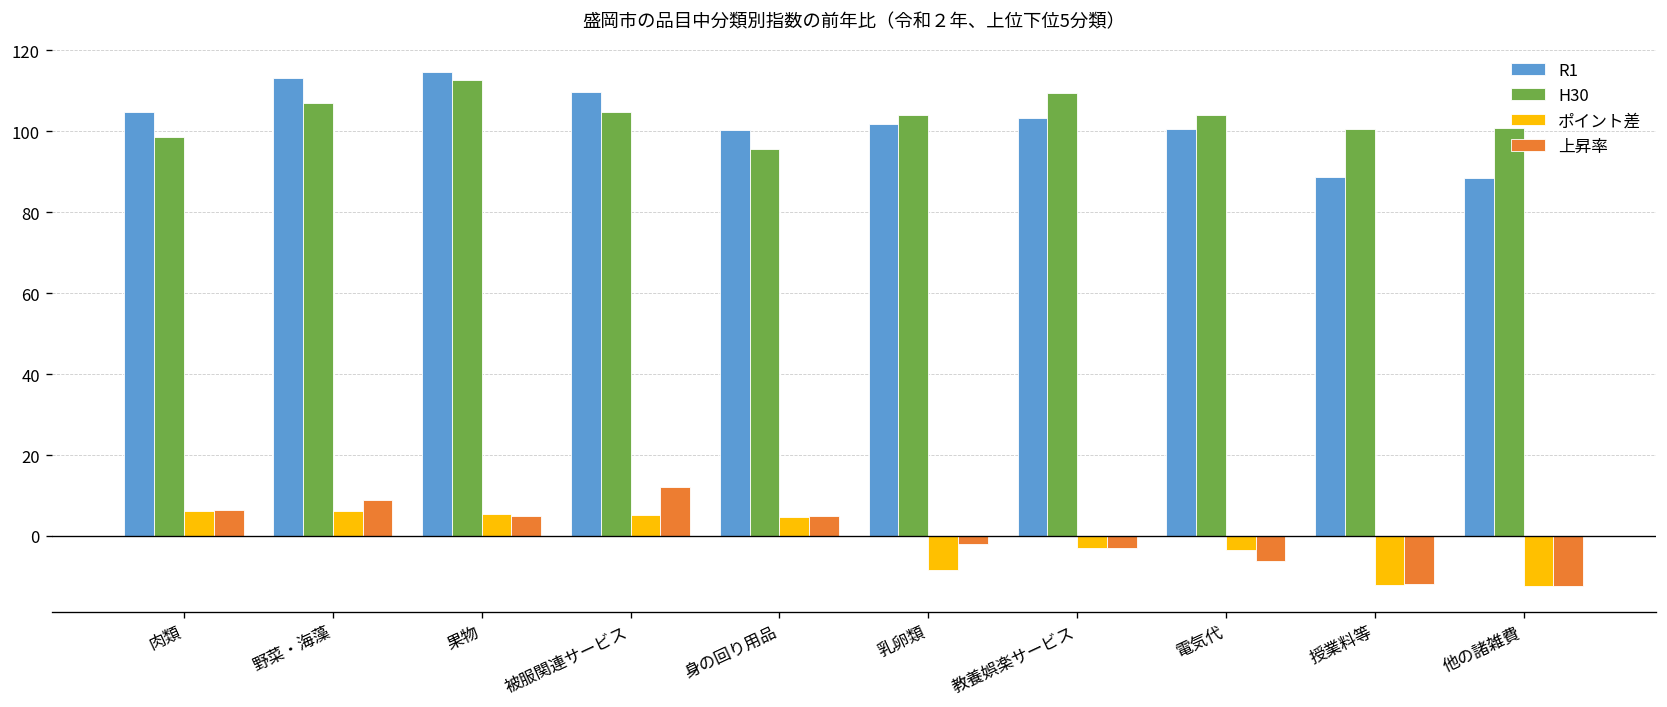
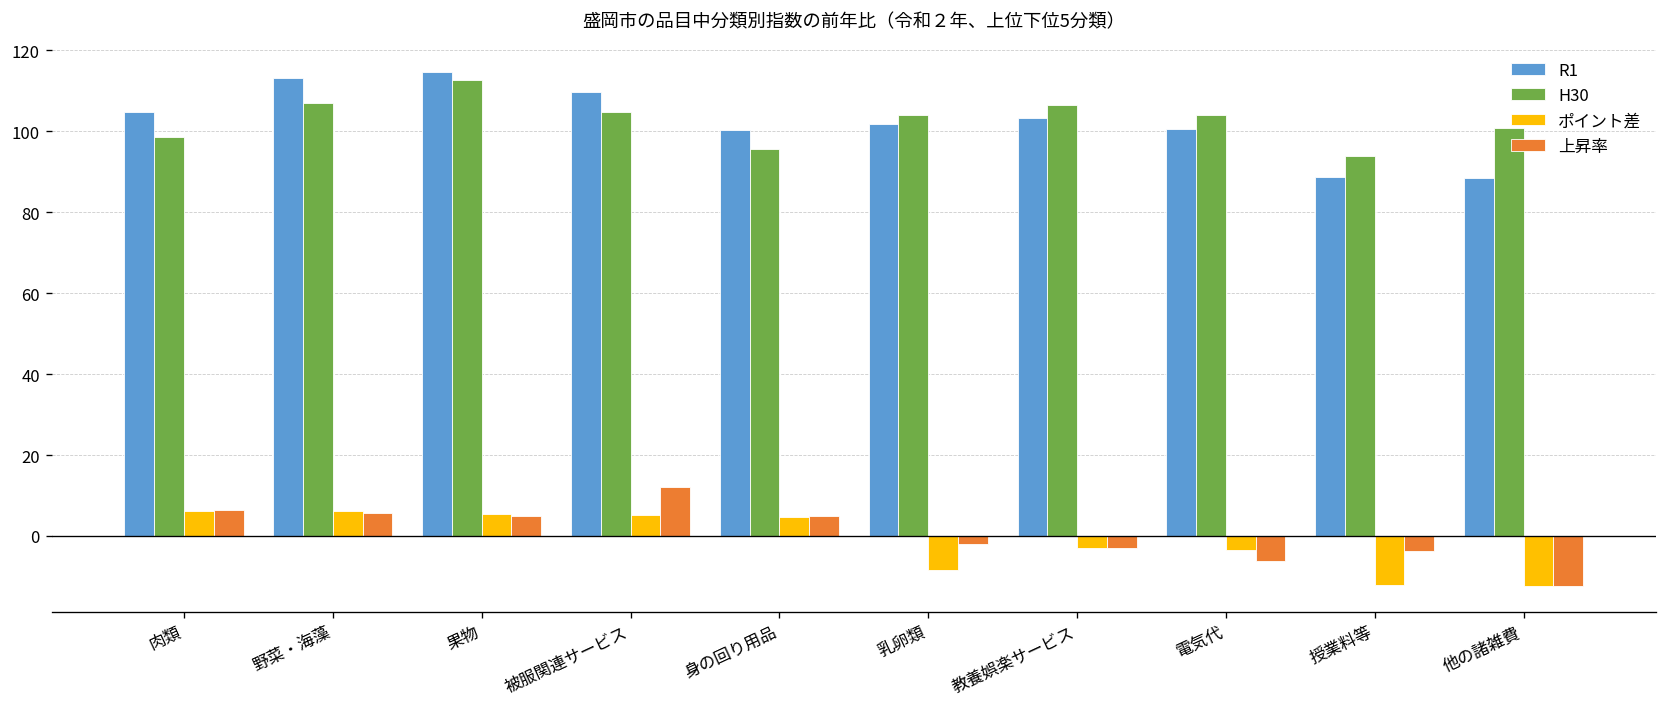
  {
    "R1": {
      "肉類": 105,
      "野菜・海藻": 113,
      "果物": 115,
      "被服関連サービス": 110,
      "身の回り用品": 100,
      "乳卵類": 102,
      "教養娯楽サービス": 103,
      "電気代": 101,
      "授業料等": 89,
      "他の諸雑費": 88
    },
    "H30": {
      "肉類": 99,
      "野菜・海藻": 107,
      "果物": 113,
      "被服関連サービス": 105,
      "身の回り用品": 96,
      "乳卵類": 104,
-     "教養娯楽サービス": 110,
+     "教養娯楽サービス": 107,
      "電気代": 104,
-     "授業料等": 101,
+     "授業料等": 94,
      "他の諸雑費": 101
    },
    "ポイント差": {
      "肉類": 6,
      "野菜・海藻": 6,
      "果物": 5,
      "被服関連サービス": 5,
      "身の回り用品": 5,
      "乳卵類": -8,
      "教養娯楽サービス": -3,
      "電気代": -4,
      "授業料等": -12,
      "他の諸雑費": -12
    },
    "上昇率": {
      "肉類": 6,
-     "野菜・海藻": 9,
+     "野菜・海藻": 6,
      "果物": 5,
      "被服関連サービス": 12,
      "身の回り用品": 5,
      "乳卵類": -2,
      "教養娯楽サービス": -3,
      "電気代": -6,
-     "授業料等": -12,
+     "授業料等": -4,
      "他の諸雑費": -12
    }
  }
